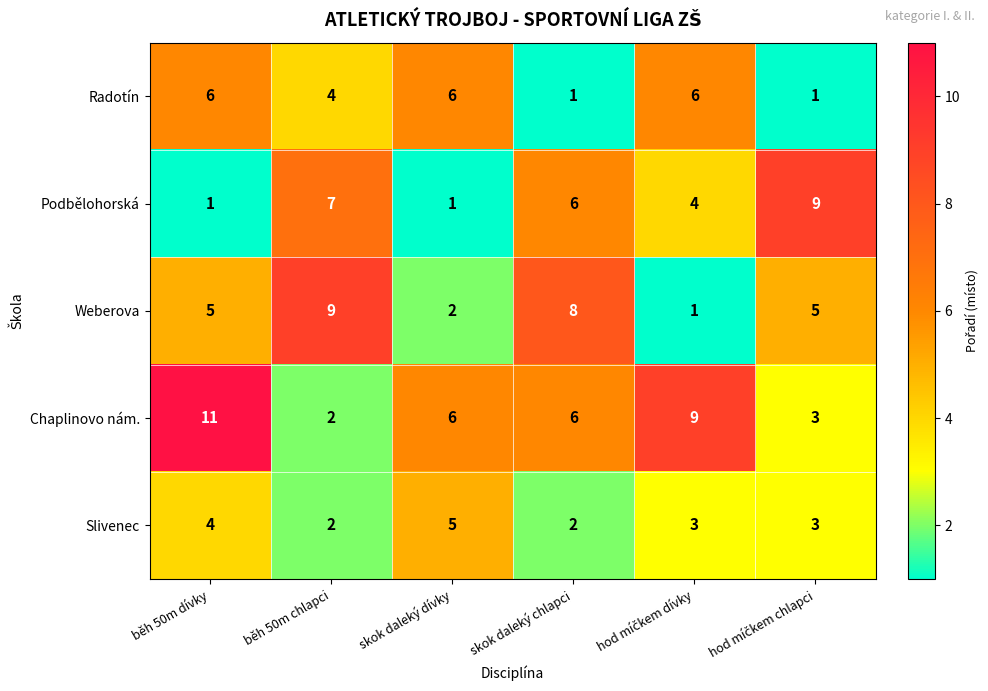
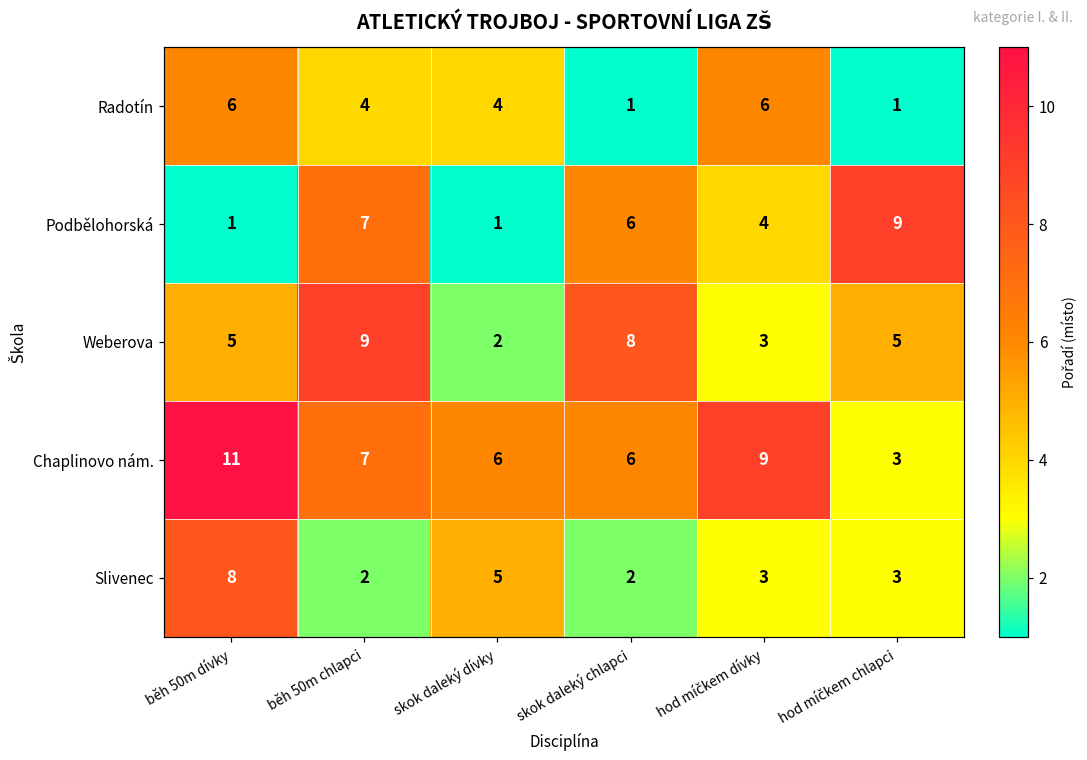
  {
    "Radotín": {
      "běh 50m dívky": 6,
      "běh 50m chlapci": 4,
-     "skok daleký dívky": 6,
+     "skok daleký dívky": 4,
      "skok daleký chlapci": 1,
      "hod míčkem dívky": 6,
      "hod míčkem chlapci": 1
    },
    "Podbělohorská": {
      "běh 50m dívky": 1,
      "běh 50m chlapci": 7,
      "skok daleký dívky": 1,
      "skok daleký chlapci": 6,
      "hod míčkem dívky": 4,
      "hod míčkem chlapci": 9
    },
    "Weberova": {
      "běh 50m dívky": 5,
      "běh 50m chlapci": 9,
      "skok daleký dívky": 2,
      "skok daleký chlapci": 8,
-     "hod míčkem dívky": 1,
+     "hod míčkem dívky": 3,
      "hod míčkem chlapci": 5
    },
    "Chaplinovo nám.": {
      "běh 50m dívky": 11,
-     "běh 50m chlapci": 2,
+     "běh 50m chlapci": 7,
      "skok daleký dívky": 6,
      "skok daleký chlapci": 6,
      "hod míčkem dívky": 9,
      "hod míčkem chlapci": 3
    },
    "Slivenec": {
-     "běh 50m dívky": 4,
+     "běh 50m dívky": 8,
      "běh 50m chlapci": 2,
      "skok daleký dívky": 5,
      "skok daleký chlapci": 2,
      "hod míčkem dívky": 3,
      "hod míčkem chlapci": 3
    }
  }
